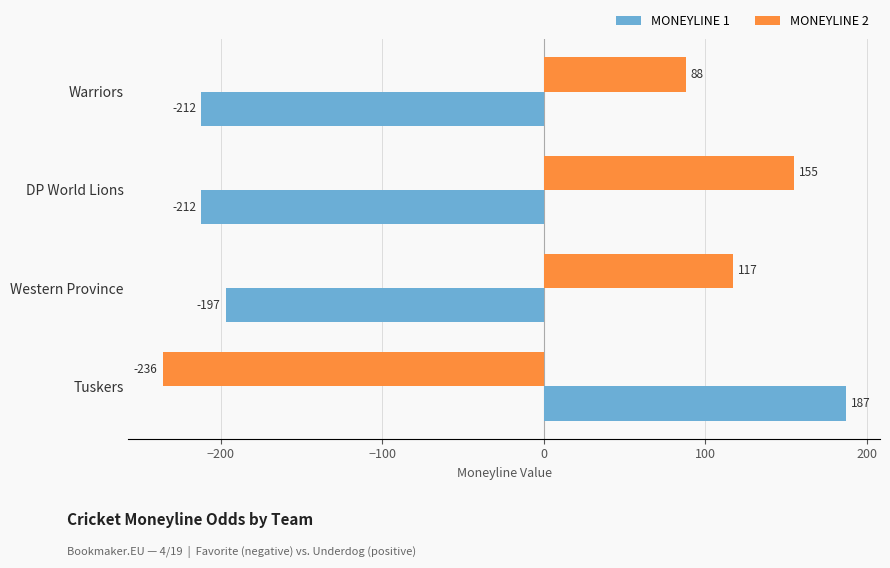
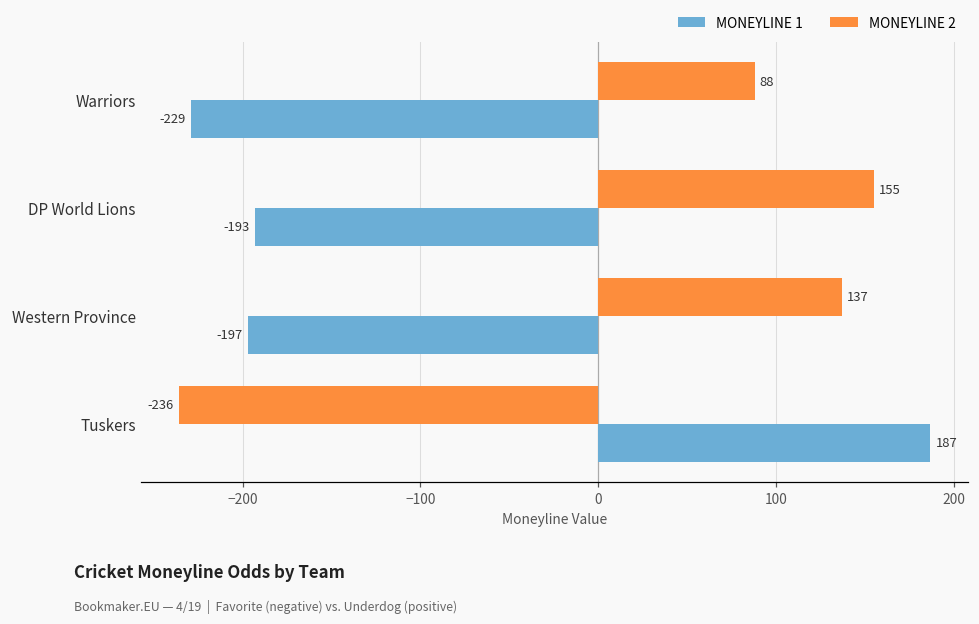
  {
    "MONEYLINE 1": {
-     "Warriors": -212,
-     "DP World Lions": -212,
+     "Warriors": -229,
+     "DP World Lions": -193,
      "Western Province": -197,
      "Tuskers": 187
    },
    "MONEYLINE 2": {
      "Warriors": 88,
      "DP World Lions": 155,
-     "Western Province": 117,
+     "Western Province": 137,
      "Tuskers": -236
    }
  }
